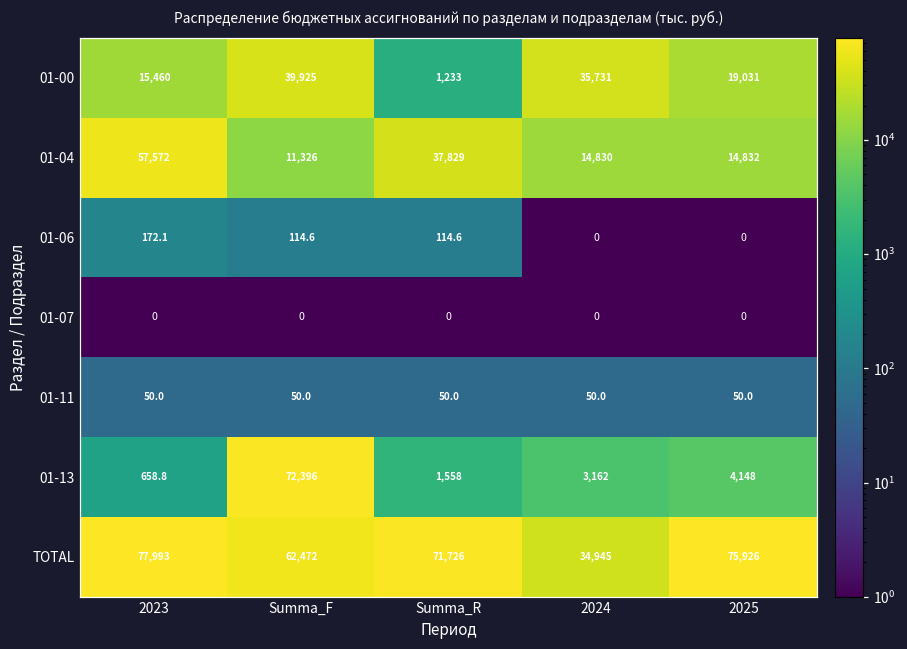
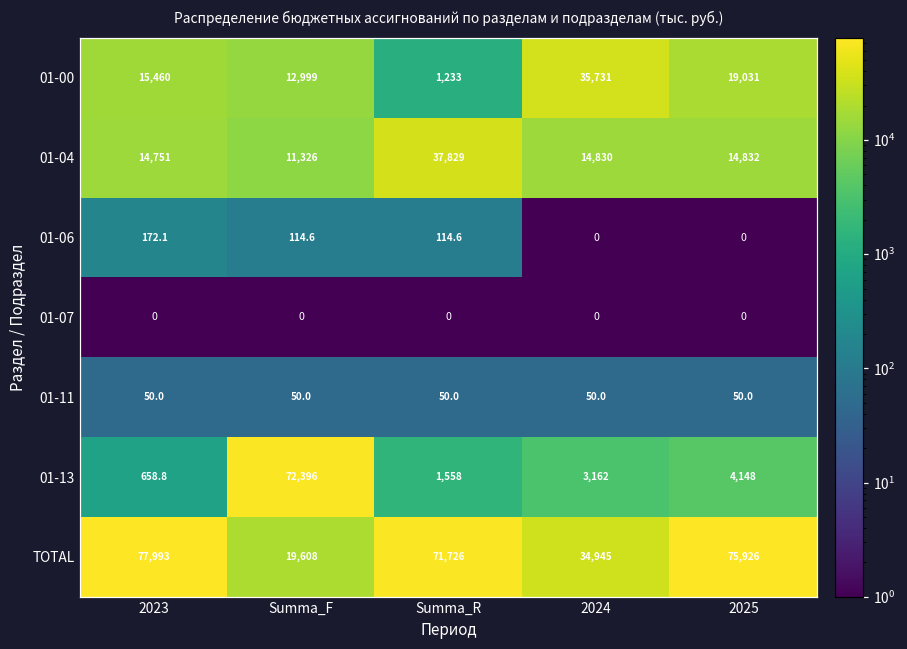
  {
    "01-00": {
      "2023": "15,460",
-     "Summa_F": "39,925",
+     "Summa_F": "12,999",
      "Summa_R": "1,233",
      "2024": "35,731",
      "2025": "19,031"
    },
    "01-04": {
-     "2023": "57,572",
+     "2023": "14,751",
      "Summa_F": "11,326",
      "Summa_R": "37,829",
      "2024": "14,830",
      "2025": "14,832"
    },
    "01-06": {
      "2023": "172.1",
      "Summa_F": "114.6",
      "Summa_R": "114.6",
      "2024": "0",
      "2025": "0"
    },
    "01-07": {
      "2023": "0",
      "Summa_F": "0",
      "Summa_R": "0",
      "2024": "0",
      "2025": "0"
    },
    "01-11": {
      "2023": "50.0",
      "Summa_F": "50.0",
      "Summa_R": "50.0",
      "2024": "50.0",
      "2025": "50.0"
    },
    "01-13": {
      "2023": "658.8",
      "Summa_F": "72,396",
      "Summa_R": "1,558",
      "2024": "3,162",
      "2025": "4,148"
    },
    "TOTAL": {
      "2023": "77,993",
-     "Summa_F": "62,472",
+     "Summa_F": "19,608",
      "Summa_R": "71,726",
      "2024": "34,945",
      "2025": "75,926"
    }
  }
